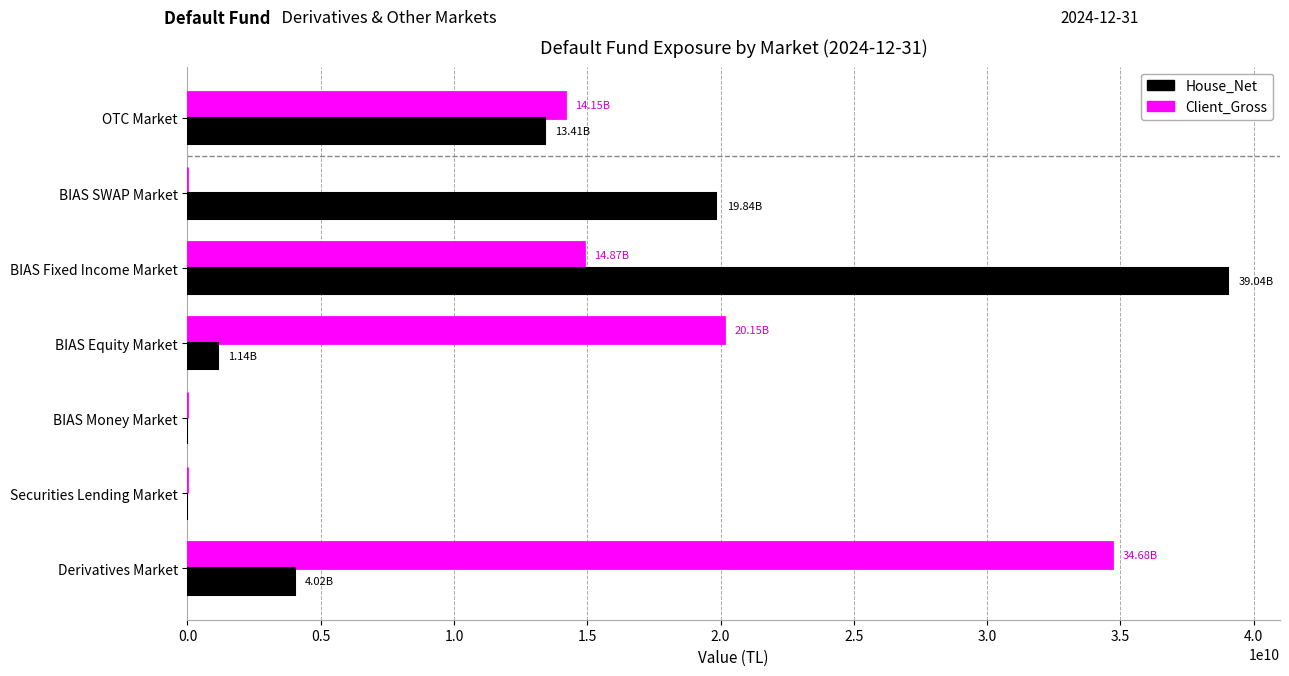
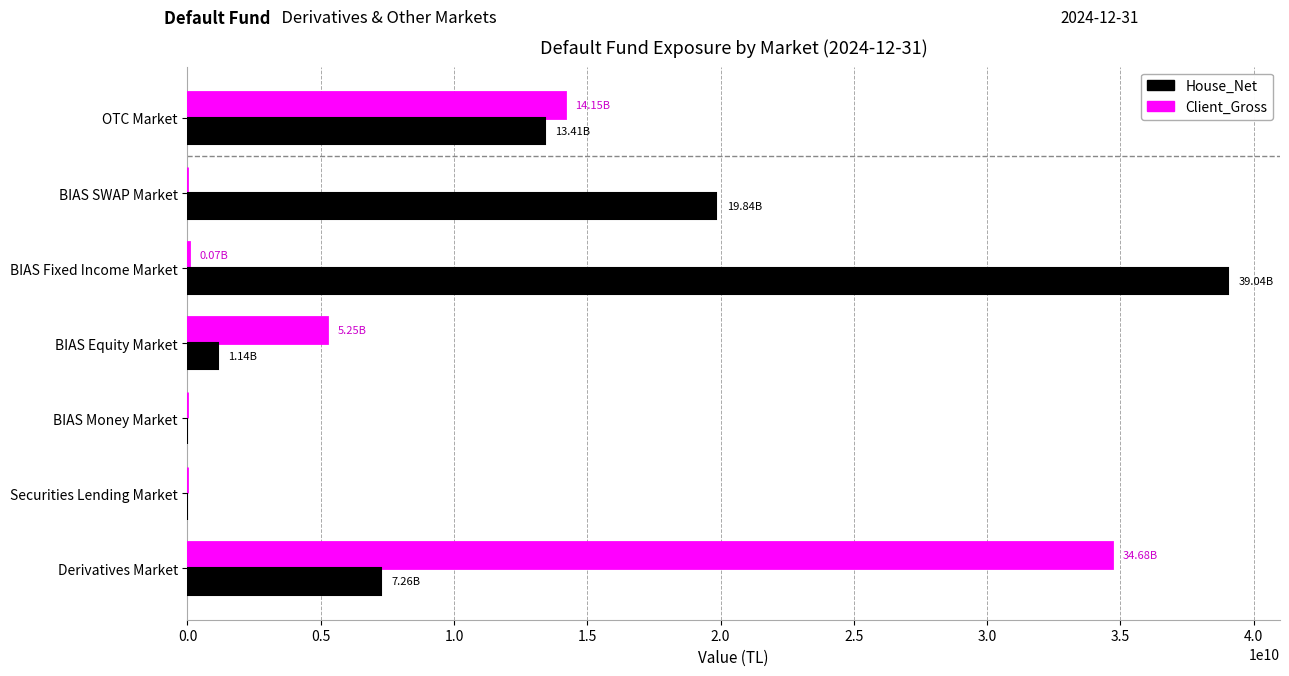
  {
    "Client_Gross": {
      "OTC Market": "14.15B",
-     "BIAS Fixed Income Market": "14.87B",
-     "BIAS Equity Market": "20.15B",
+     "BIAS Fixed Income Market": "0.07B",
+     "BIAS Equity Market": "5.25B",
      "Derivatives Market": "34.68B"
    },
    "House_Net": {
      "OTC Market": "13.41B",
      "BIAS SWAP Market": "19.84B",
      "BIAS Fixed Income Market": "39.04B",
      "BIAS Equity Market": "1.14B",
-     "Derivatives Market": "4.02B"
+     "Derivatives Market": "7.26B"
    }
  }
